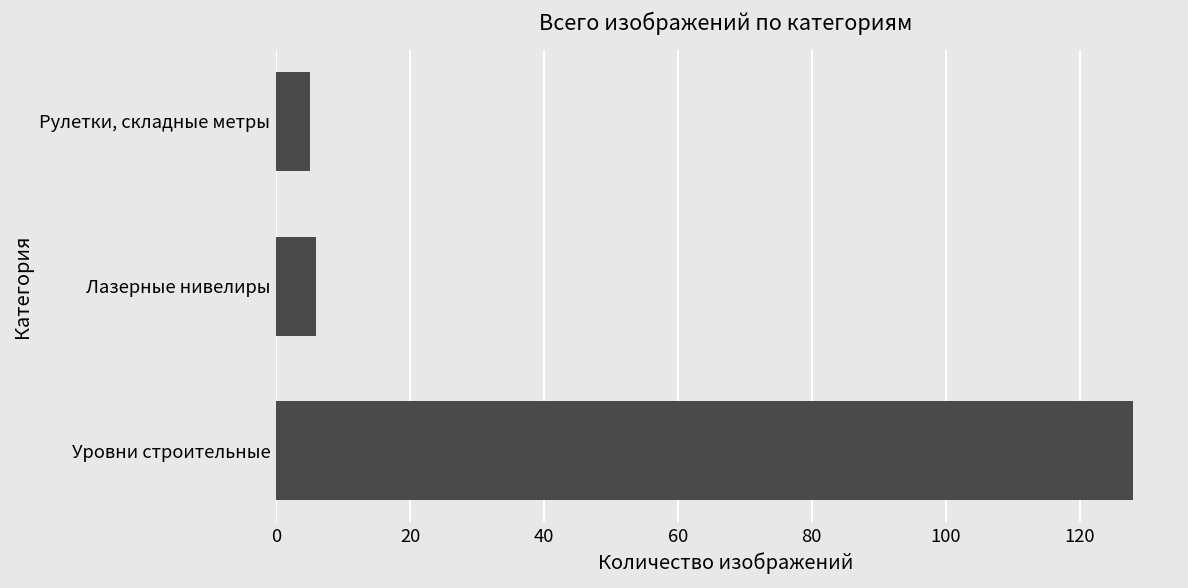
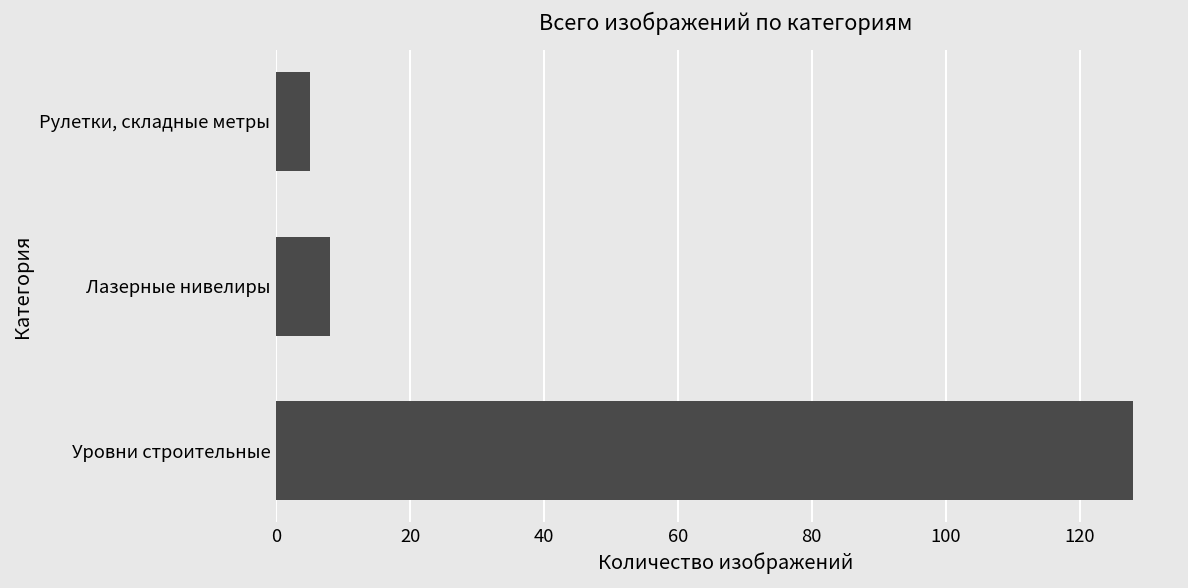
  {
    "Рулетки, складные метры": 5,
-   "Лазерные нивелиры": 6,
+   "Лазерные нивелиры": 8,
    "Уровни строительные": 128
  }
